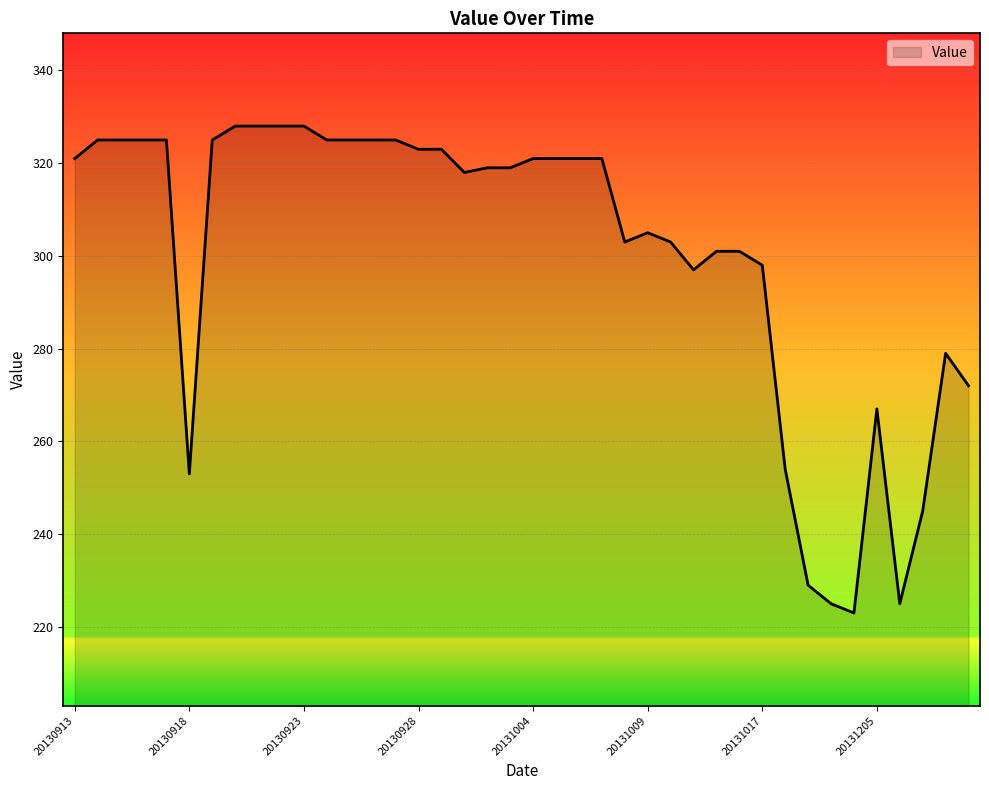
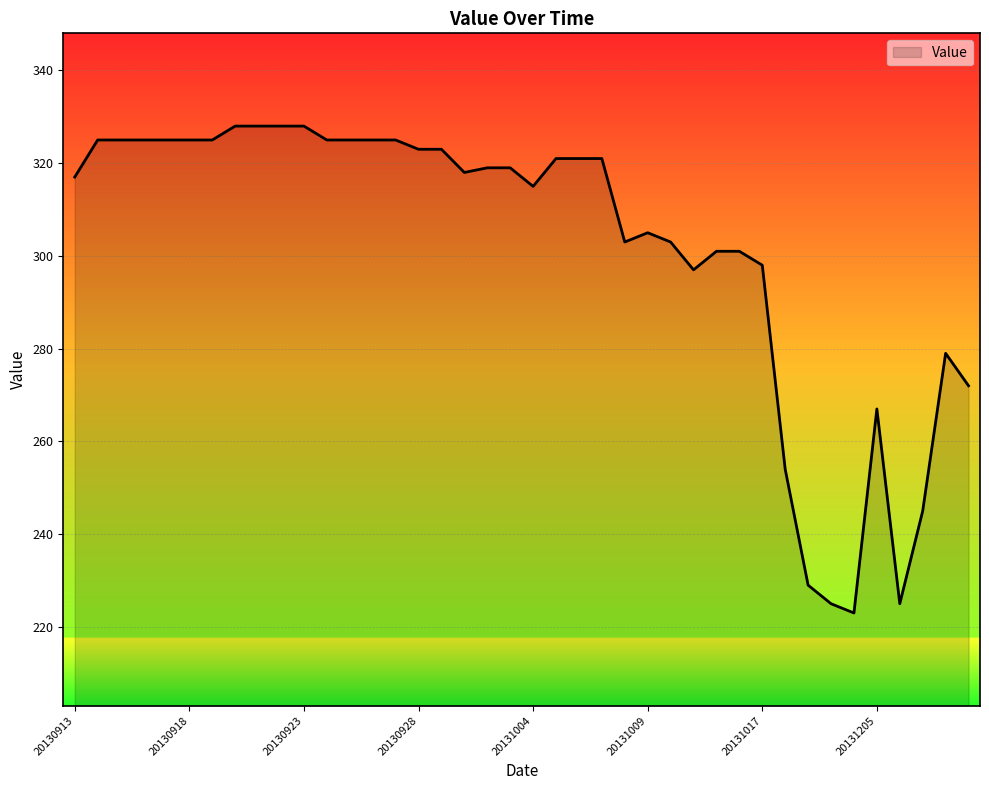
  {
-   "20130913": 321,
-   "20130918": 253,
+   "20130913": 317,
+   "20130918": 325,
    "20130923": 328,
    "20130928": 323,
-   "20131004": 321,
+   "20131004": 315,
    "20131009": 305,
    "20131017": 298,
    "20131205": 267
  }
